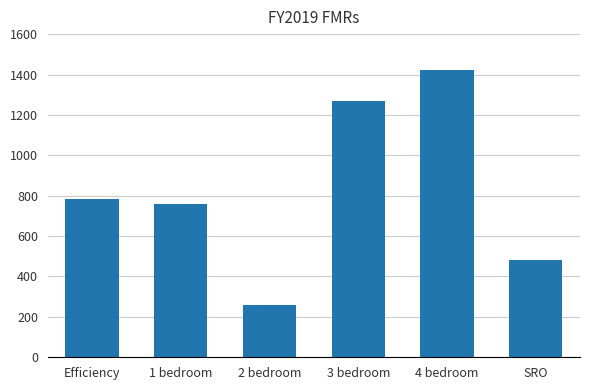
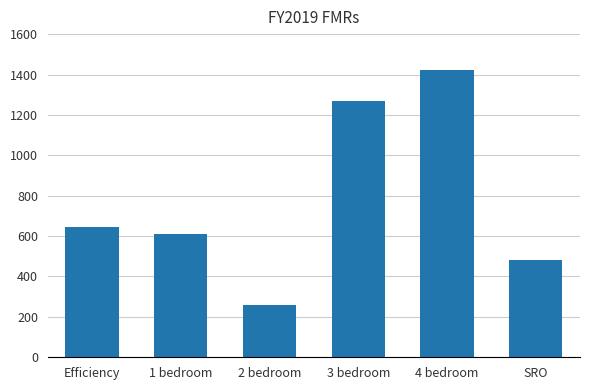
  {
-   "Efficiency": 790,
-   "1 bedroom": 760,
+   "Efficiency": 640,
+   "1 bedroom": 610,
    "2 bedroom": 260,
    "3 bedroom": 1270,
    "4 bedroom": 1420,
    "SRO": 480
  }
